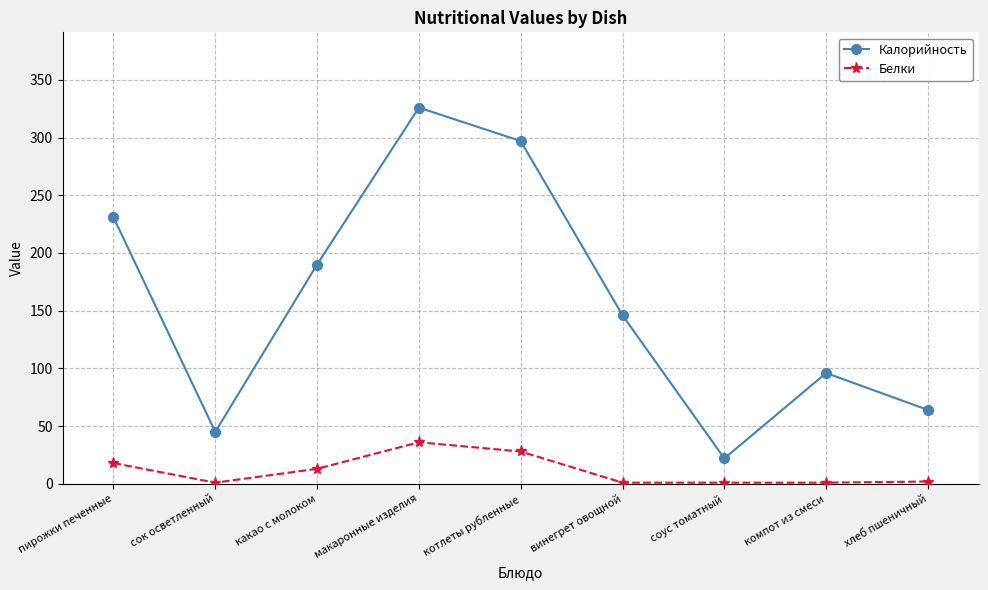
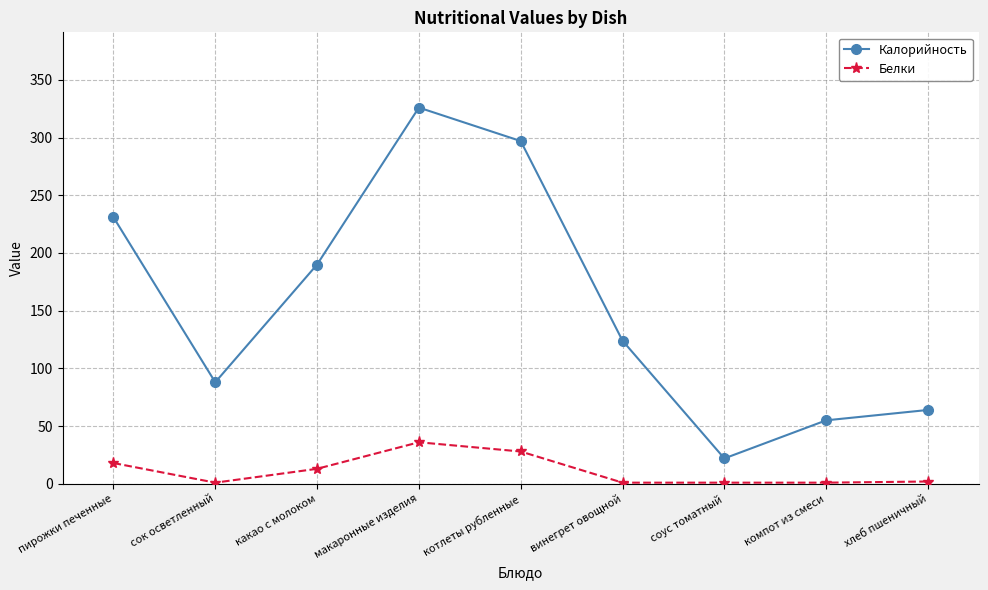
  {
    "Калорийность": {
      "пирожки печенные": 231,
-     "сок осветленный": 45,
+     "сок осветленный": 88,
      "какао с молоком": 190,
      "макаронные изделия": 326,
      "котлеты рубленные": 297,
-     "винегрет овощной": 146,
+     "винегрет овощной": 124,
      "соус томатный": 22,
-     "компот из смеси": 96,
+     "компот из смеси": 55,
      "хлеб пшеничный": 64
    },
    "Белки": {
      "пирожки печенные": 18,
      "сок осветленный": 1,
      "какао с молоком": 13,
      "макаронные изделия": 36,
      "котлеты рубленные": 28,
      "винегрет овощной": 1,
      "соус томатный": 1,
      "компот из смеси": 1,
      "хлеб пшеничный": 2
    }
  }
